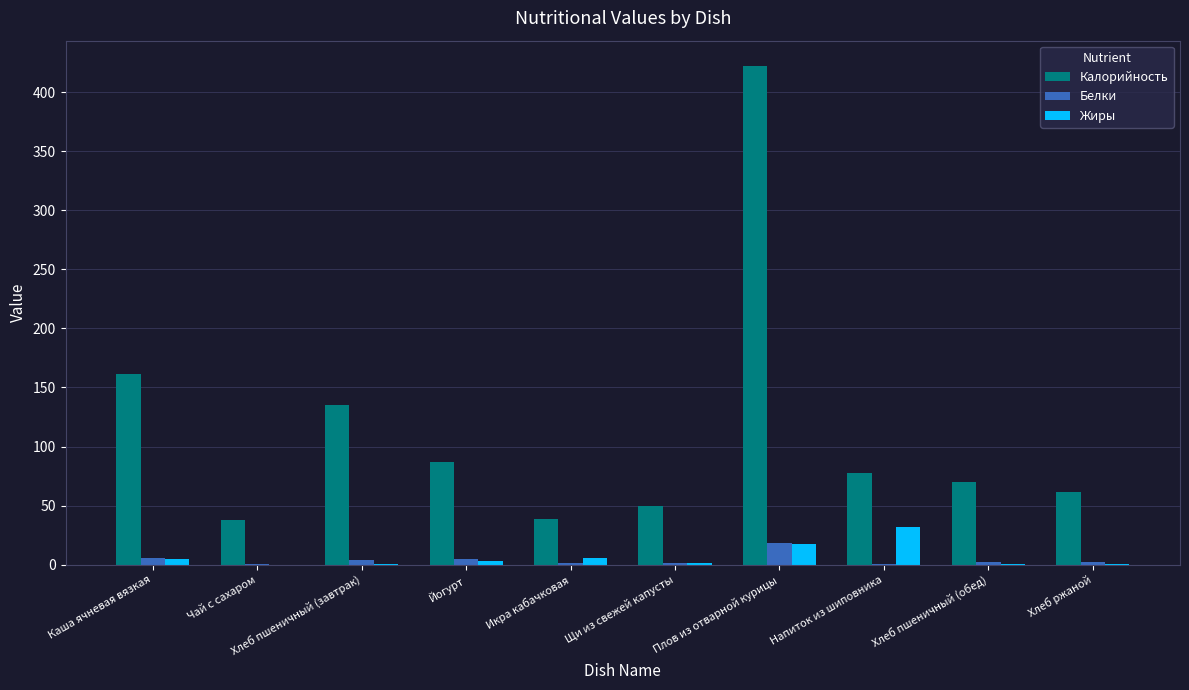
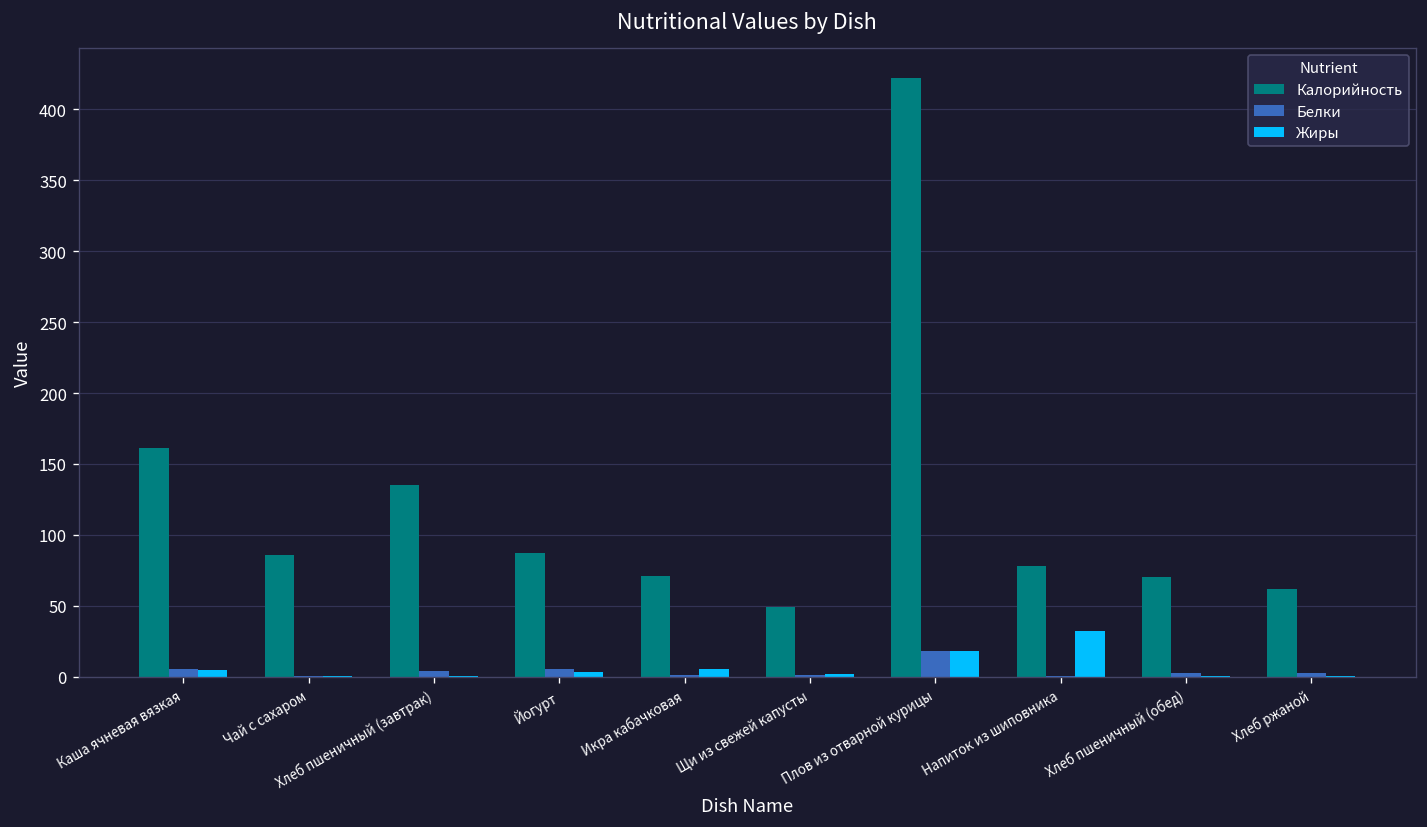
  {
    "Калорийность": {
      "Каша ячневая вязкая": 161,
-     "Чай с сахаром": 38,
+     "Чай с сахаром": 86,
      "Хлеб пшеничный (завтрак)": 135,
      "Йогурт": 87,
-     "Икра кабачковая": 38,
+     "Икра кабачковая": 71,
      "Щи из свежей капусты": 49,
      "Плов из отварной курицы": 422,
      "Напиток из шиповника": 78,
      "Хлеб пшеничный (обед)": 70,
      "Хлеб ржаной": 62
    },
    "Белки": {
      "Каша ячневая вязкая": 5,
      "Хлеб пшеничный (завтрак)": 4,
      "Йогурт": 5,
      "Плов из отварной курицы": 18,
      "Хлеб пшеничный (обед)": 2,
      "Хлеб ржаной": 2
    },
    "Жиры": {
      "Каша ячневая вязкая": 5,
      "Йогурт": 3,
      "Икра кабачковая": 5,
      "Плов из отварной курицы": 18,
      "Напиток из шиповника": 32
    }
  }
